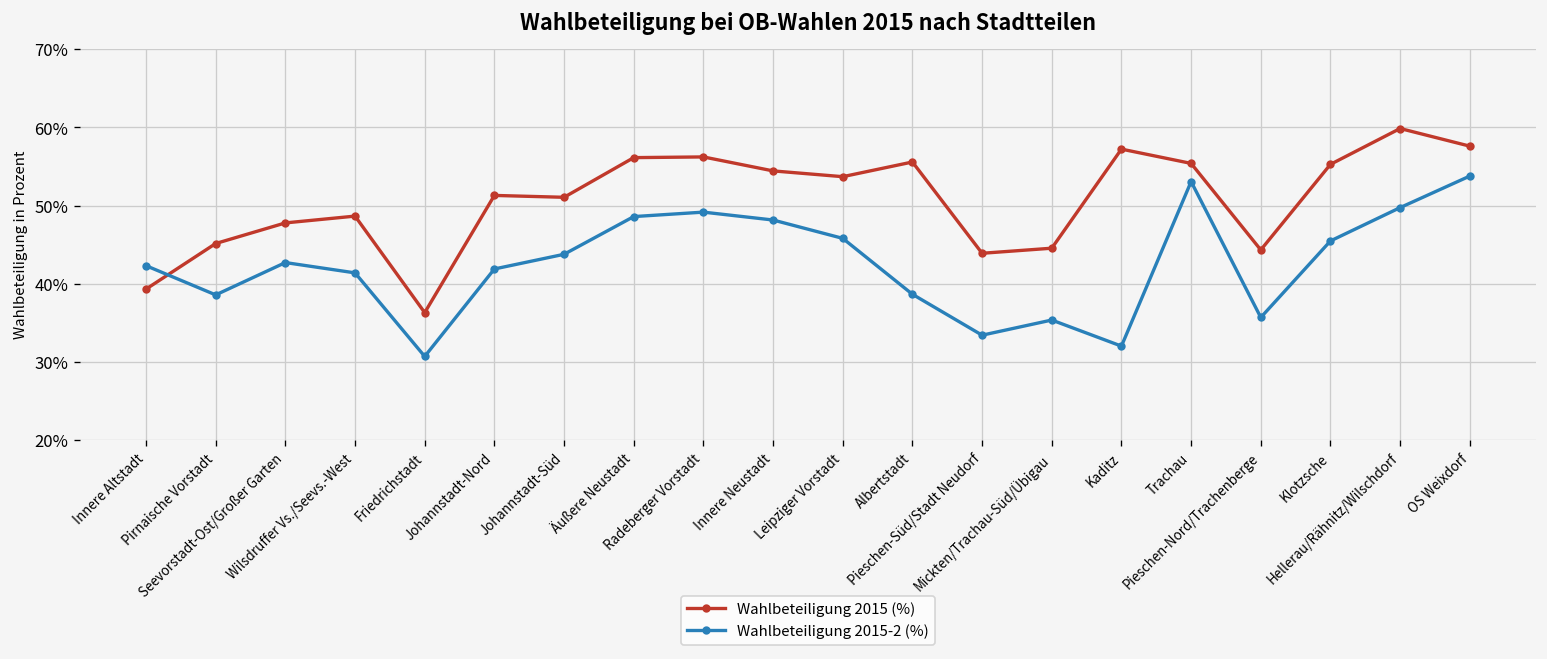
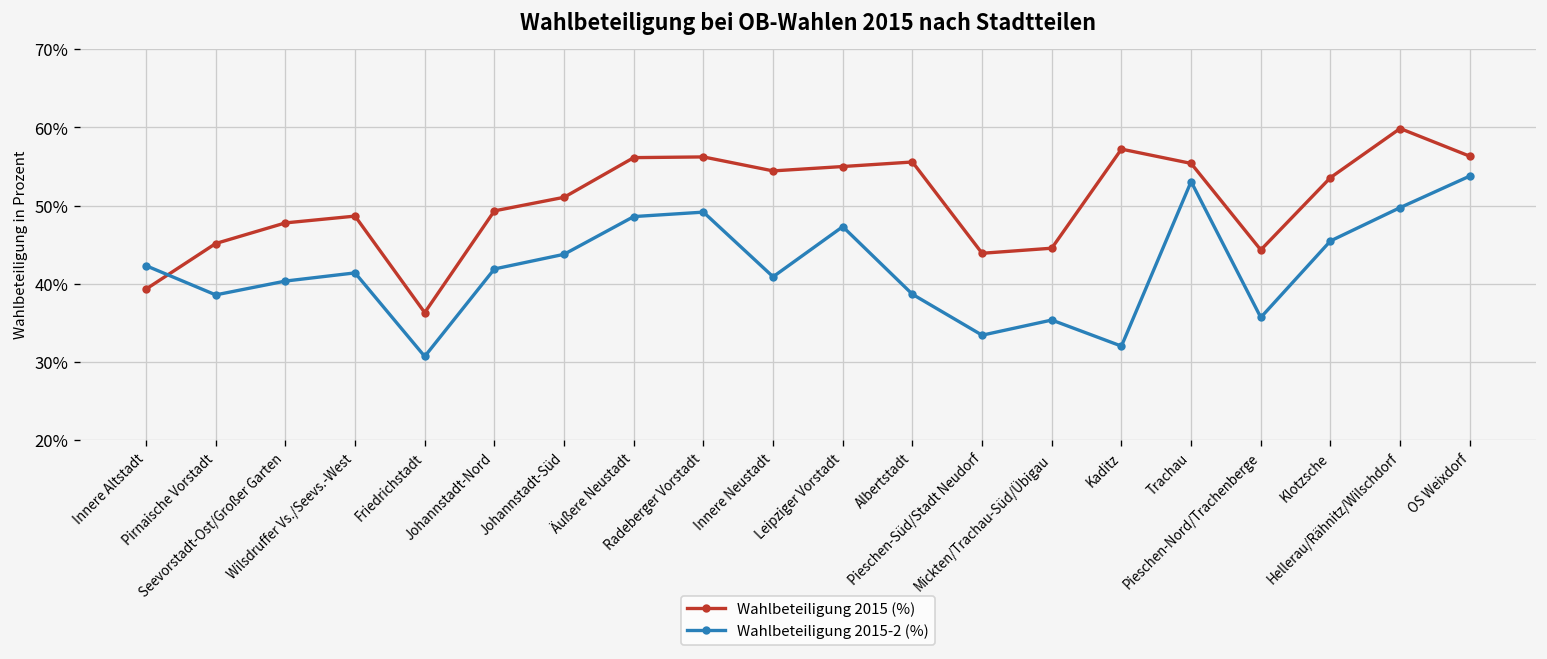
  {
    "Wahlbeteiligung 2015 (%)": {
      "Innere Altstadt": "39%",
      "Pirnaische Vorstadt": "45%",
      "Seevorstadt-Ost/Großer Garten": "48%",
      "Wilsdruffer Vs./Seevs.-West": "49%",
      "Friedrichstadt": "36%",
-     "Johannstadt-Nord": "51%",
+     "Johannstadt-Nord": "49%",
      "Johannstadt-Süd": "51%",
      "Äußere Neustadt": "56%",
      "Radeberger Vorstadt": "56%",
      "Innere Neustadt": "54%",
-     "Leipziger Vorstadt": "54%",
+     "Leipziger Vorstadt": "55%",
      "Albertstadt": "56%",
      "Pieschen-Süd/Stadt Neudorf": "44%",
      "Mickten/Trachau-Süd/Übigau": "45%",
      "Kaditz": "57%",
      "Trachau": "55%",
      "Pieschen-Nord/Trachenberge": "44%",
-     "Klotzsche": "55%",
+     "Klotzsche": "54%",
      "Hellerau/Rähnitz/Wilschdorf": "60%",
-     "OS Weixdorf": "58%"
+     "OS Weixdorf": "56%"
    },
    "Wahlbeteiligung 2015-2 (%)": {
      "Innere Altstadt": "42%",
      "Pirnaische Vorstadt": "39%",
-     "Seevorstadt-Ost/Großer Garten": "43%",
+     "Seevorstadt-Ost/Großer Garten": "40%",
      "Wilsdruffer Vs./Seevs.-West": "41%",
      "Friedrichstadt": "31%",
      "Johannstadt-Nord": "42%",
      "Johannstadt-Süd": "44%",
      "Äußere Neustadt": "49%",
      "Radeberger Vorstadt": "49%",
-     "Innere Neustadt": "48%",
-     "Leipziger Vorstadt": "46%",
+     "Innere Neustadt": "41%",
+     "Leipziger Vorstadt": "47%",
      "Albertstadt": "39%",
      "Pieschen-Süd/Stadt Neudorf": "33%",
      "Mickten/Trachau-Süd/Übigau": "35%",
      "Kaditz": "32%",
      "Trachau": "53%",
      "Pieschen-Nord/Trachenberge": "36%",
      "Klotzsche": "45%",
      "Hellerau/Rähnitz/Wilschdorf": "50%",
      "OS Weixdorf": "54%"
    }
  }
